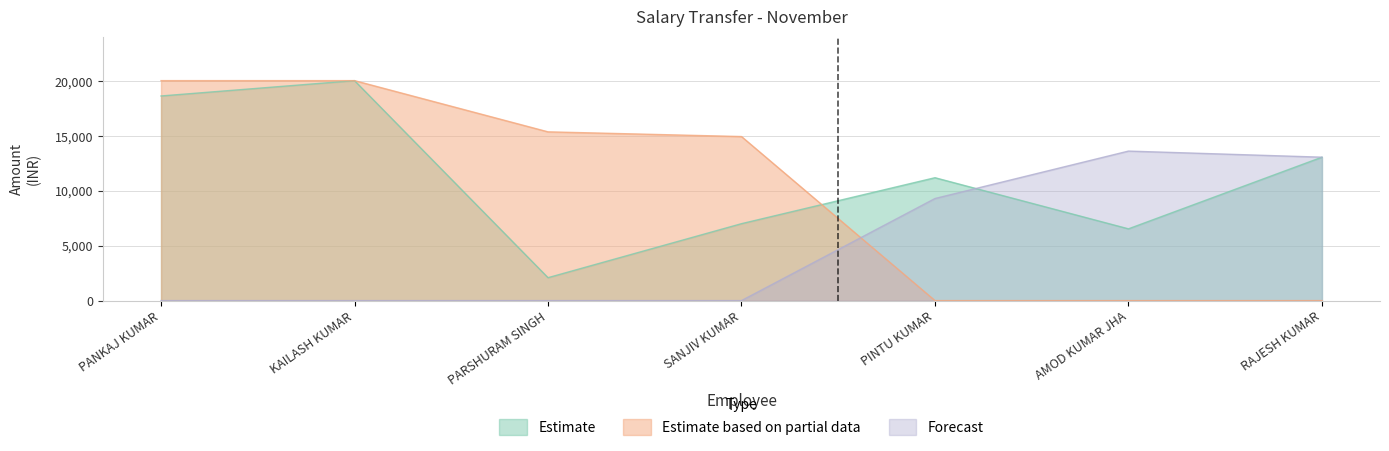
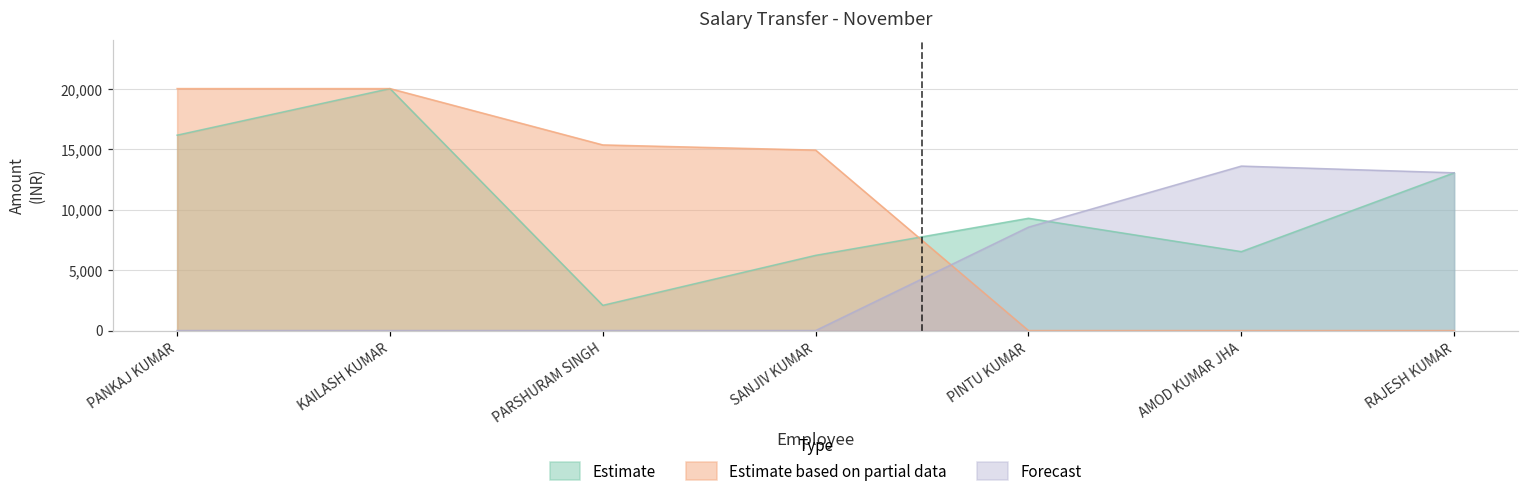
  {
    "Estimate": {
-     "PANKAJ KUMAR": "18,600",
+     "PANKAJ KUMAR": "16,200",
      "PARSHURAM SINGH": "2,100",
-     "SANJIV KUMAR": "7,000",
-     "PINTU KUMAR": "11,200",
+     "SANJIV KUMAR": "6,200",
+     "PINTU KUMAR": "9,300",
      "AMOD KUMAR JHA": "6,500"
    },
    "Estimate based on partial data": {
      "PANKAJ KUMAR": "20,000",
      "PARSHURAM SINGH": "15,400",
      "SANJIV KUMAR": "15,000",
      "PINTU KUMAR": "0",
      "AMOD KUMAR JHA": "0",
      "RAJESH KUMAR": "0"
    },
    "Forecast": {
      "PANKAJ KUMAR": "0",
      "KAILASH KUMAR": "0",
      "PARSHURAM SINGH": "0",
      "SANJIV KUMAR": "0",
-     "PINTU KUMAR": "9,300",
+     "PINTU KUMAR": "8,600",
      "AMOD KUMAR JHA": "13,600"
    }
  }
